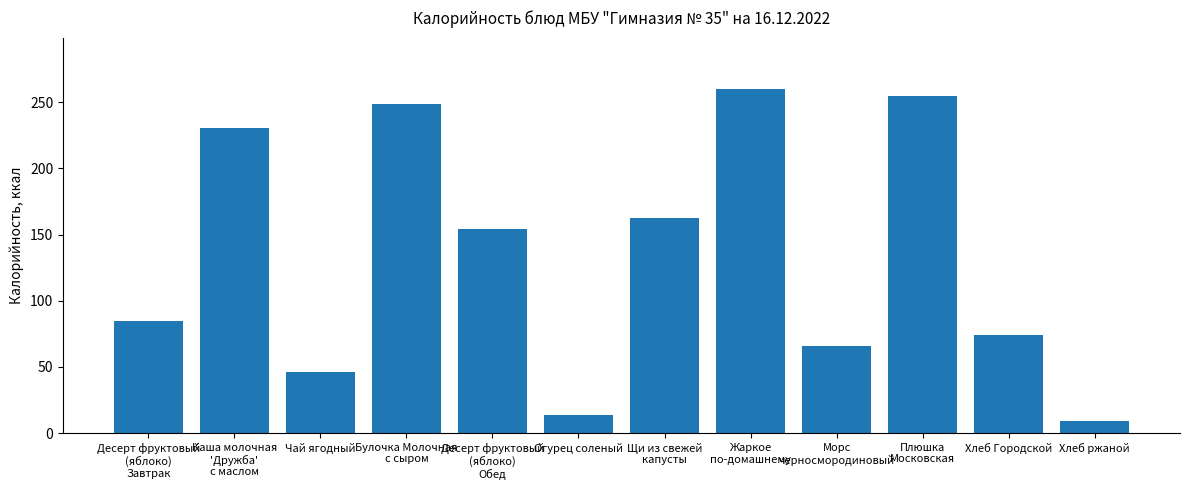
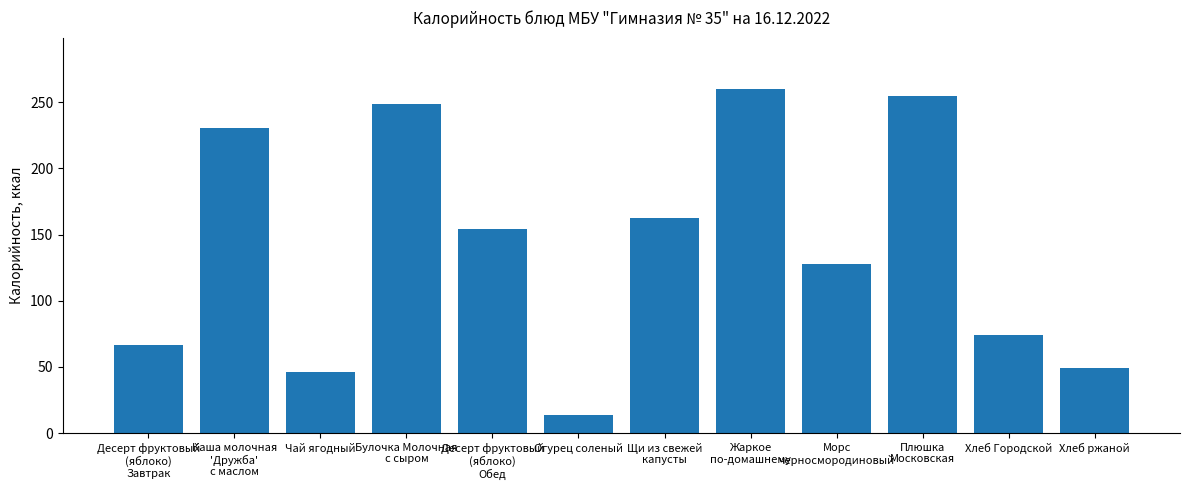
  {
-   "Десерт фруктовый (яблоко) Завтрак": 85,
+   "Десерт фруктовый (яблоко) Завтрак": 67,
    "Каша молочная 'Дружба' с маслом": 231,
    "Чай ягодный": 46,
    "Десерт фруктовый (яблоко) Обед": 154,
    "Огурец соленый": 14,
    "Щи из свежей капусты": 163,
-   "Морс черносмородиновый": 66,
+   "Морс черносмородиновый": 128,
    "Плюшка Московская": 255,
    "Хлеб Городской": 74,
-   "Хлеб ржаной": 9
+   "Хлеб ржаной": 50
  }
